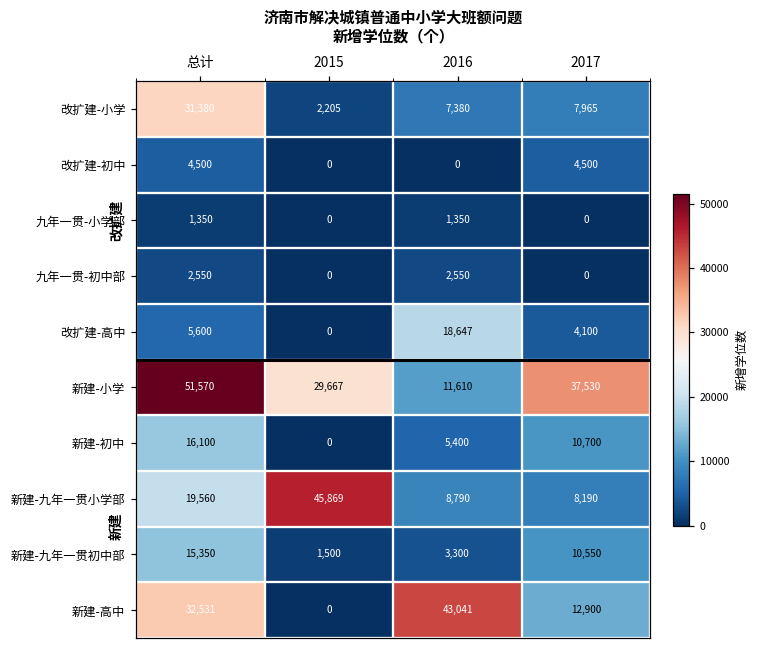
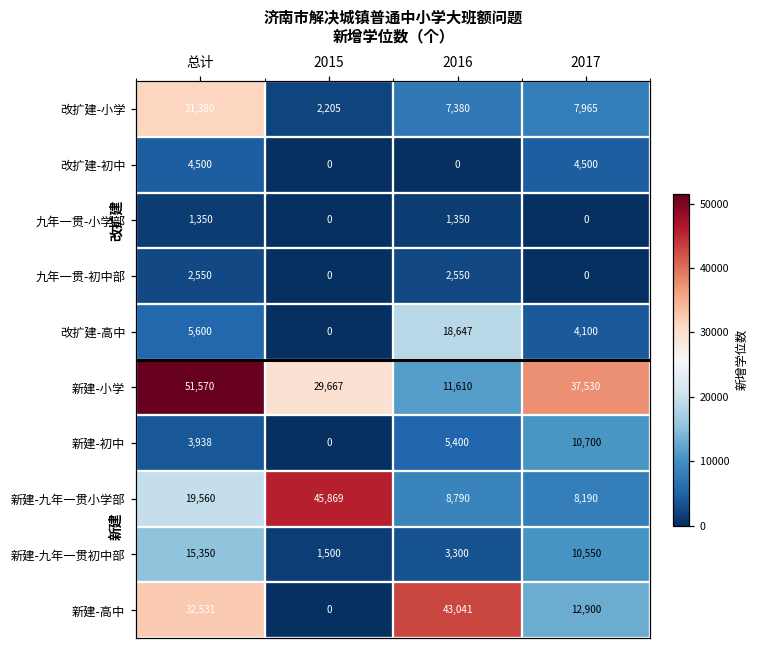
  {
    "改扩建-小学": {
      "总计": "31,380",
      "2015": "2,205",
      "2016": "7,380",
      "2017": "7,965"
    },
    "改扩建-初中": {
      "总计": "4,500",
      "2015": "0",
      "2016": "0",
      "2017": "4,500"
    },
    "九年一贯-小学部": {
      "总计": "1,350",
      "2015": "0",
      "2016": "1,350",
      "2017": "0"
    },
    "九年一贯-初中部": {
      "总计": "2,550",
      "2015": "0",
      "2016": "2,550",
      "2017": "0"
    },
    "改扩建-高中": {
      "总计": "5,600",
      "2015": "0",
      "2016": "18,647",
      "2017": "4,100"
    },
    "新建-小学": {
      "总计": "51,570",
      "2015": "29,667",
      "2016": "11,610",
      "2017": "37,530"
    },
    "新建-初中": {
-     "总计": "16,100",
+     "总计": "3,938",
      "2015": "0",
      "2016": "5,400",
      "2017": "10,700"
    },
    "新建-九年一贯小学部": {
      "总计": "19,560",
      "2015": "45,869",
      "2016": "8,790",
      "2017": "8,190"
    },
    "新建-九年一贯初中部": {
      "总计": "15,350",
      "2015": "1,500",
      "2016": "3,300",
      "2017": "10,550"
    },
    "新建-高中": {
      "总计": "32,531",
      "2015": "0",
      "2016": "43,041",
      "2017": "12,900"
    }
  }
